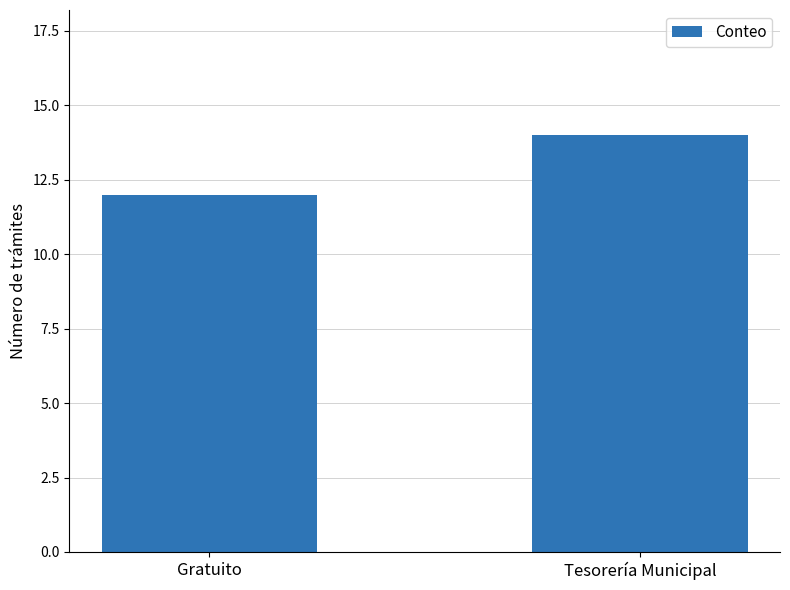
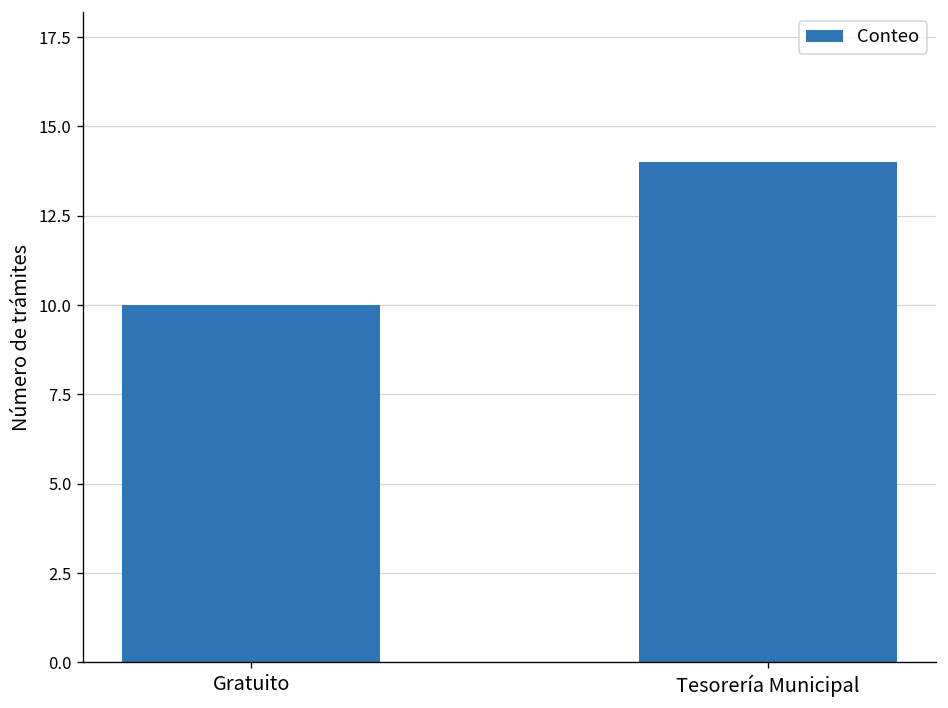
  {
-   "Gratuito": 12,
+   "Gratuito": 10,
    "Tesorería Municipal": 14
  }
